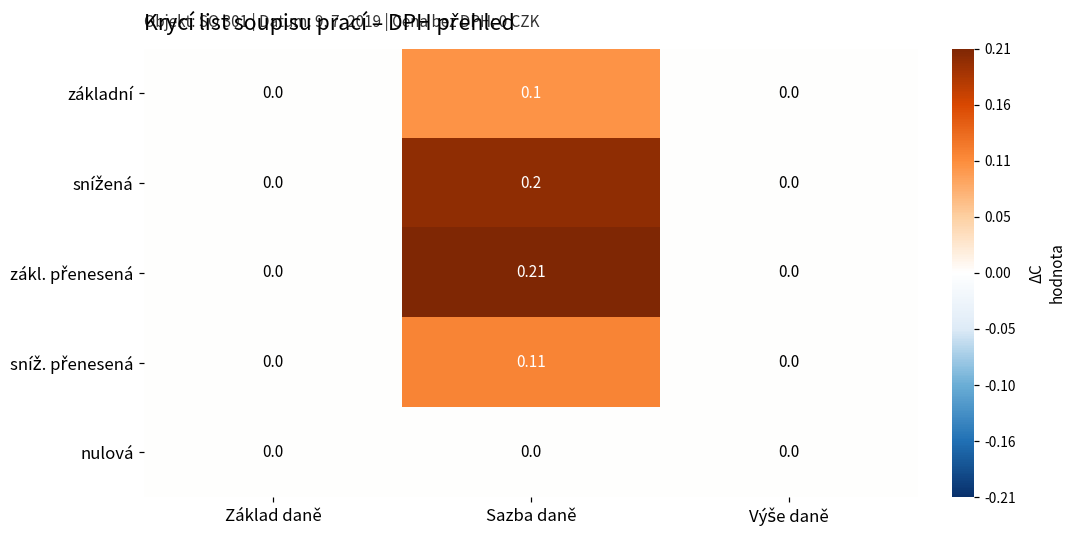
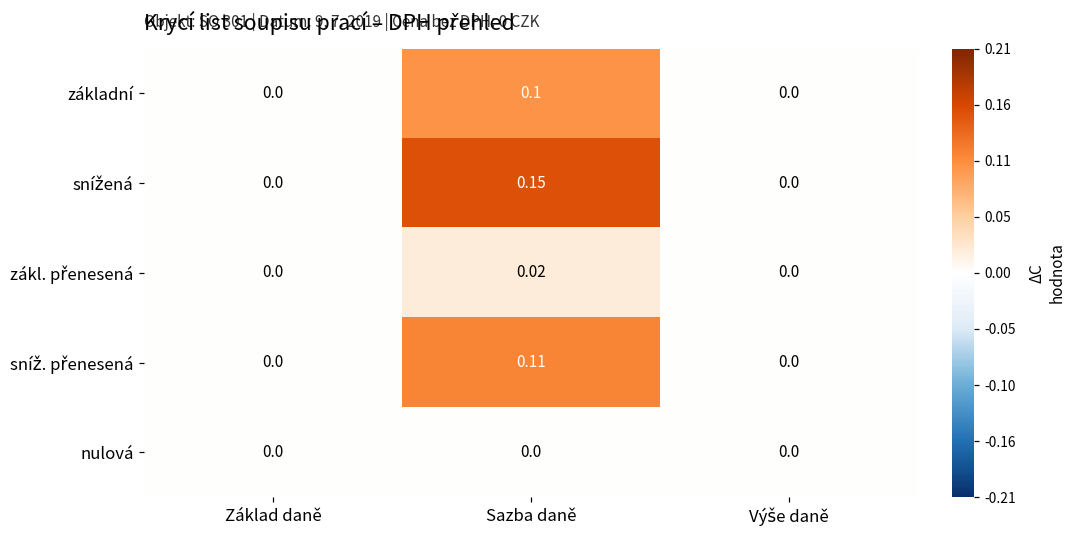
  {
    "základní": {
      "Základ daně": 0.0,
      "Sazba daně": 0.1,
      "Výše daně": 0.0
    },
    "snížená": {
      "Základ daně": 0.0,
-     "Sazba daně": 0.2,
+     "Sazba daně": 0.15,
      "Výše daně": 0.0
    },
    "zákl. přenesená": {
      "Základ daně": 0.0,
-     "Sazba daně": 0.21,
+     "Sazba daně": 0.02,
      "Výše daně": 0.0
    },
    "sníž. přenesená": {
      "Základ daně": 0.0,
      "Sazba daně": 0.11,
      "Výše daně": 0.0
    },
    "nulová": {
      "Základ daně": 0.0,
      "Sazba daně": 0.0,
      "Výše daně": 0.0
    }
  }
